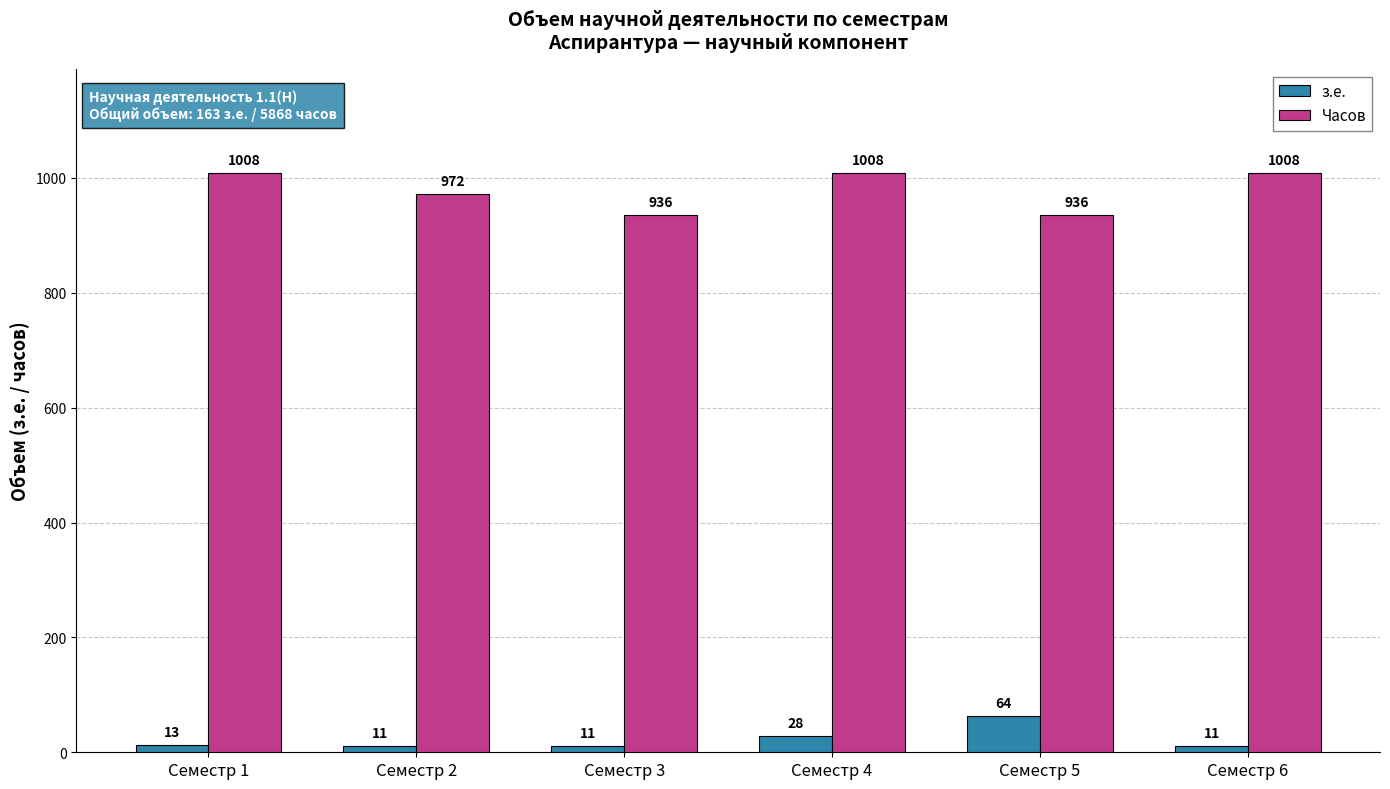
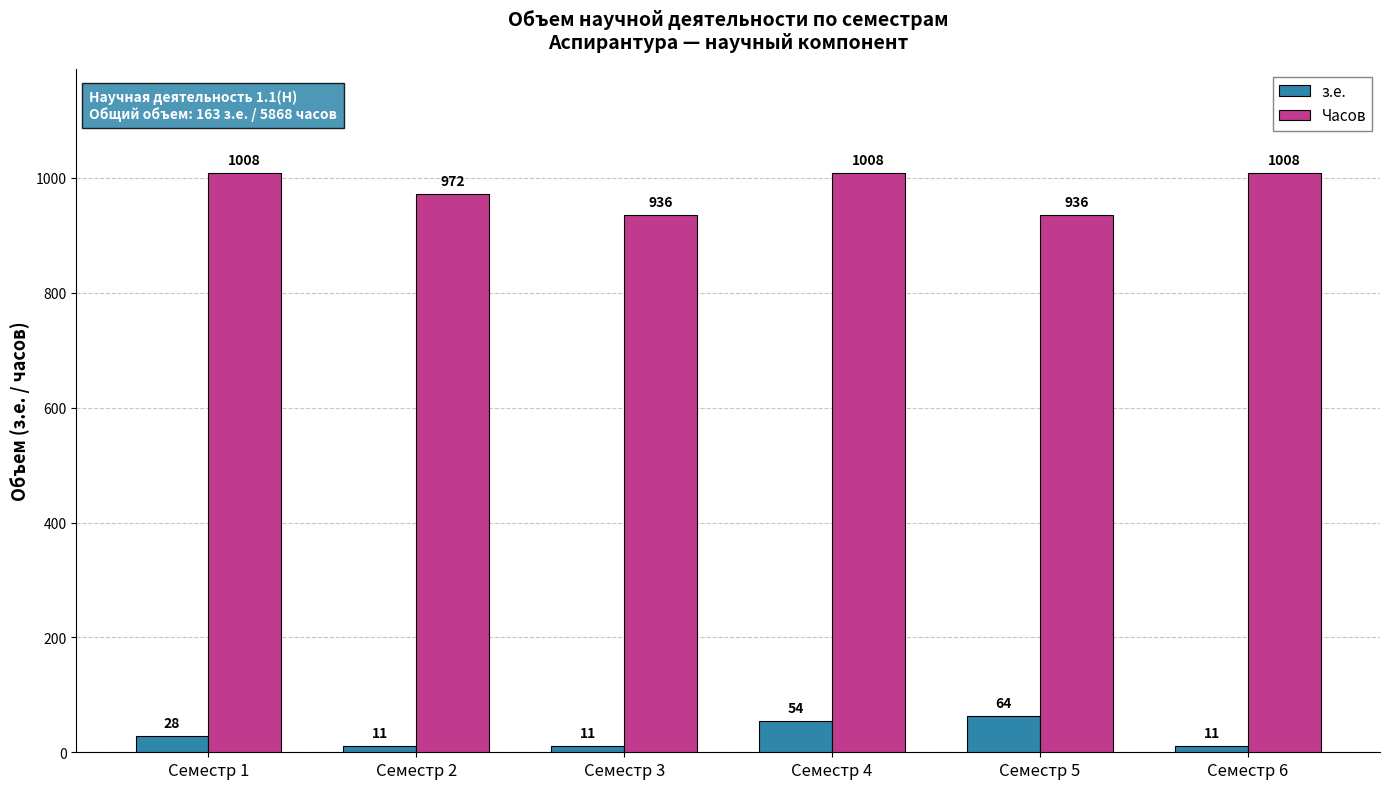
  {
    "з.е.": {
-     "Семестр 1": 13,
+     "Семестр 1": 28,
      "Семестр 2": 11,
      "Семестр 3": 11,
-     "Семестр 4": 28,
+     "Семестр 4": 54,
      "Семестр 5": 64,
      "Семестр 6": 11
    },
    "Часов": {
      "Семестр 1": 1008,
      "Семестр 2": 972,
      "Семестр 3": 936,
      "Семестр 4": 1008,
      "Семестр 5": 936,
      "Семестр 6": 1008
    }
  }
